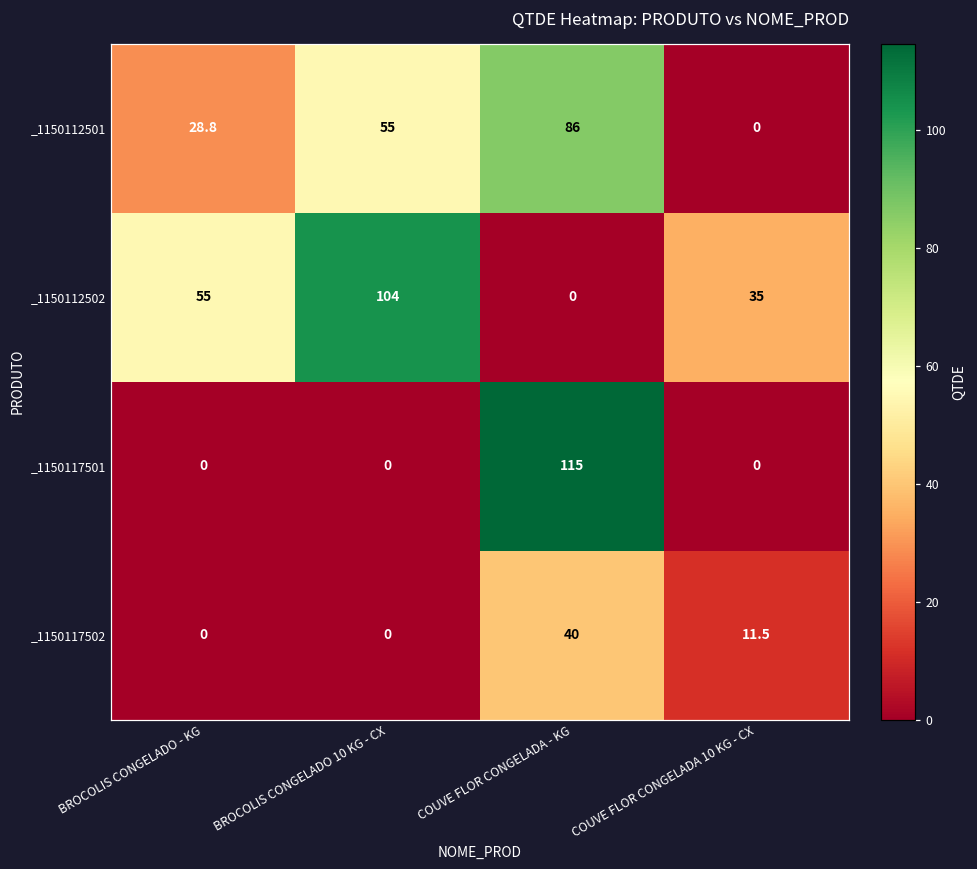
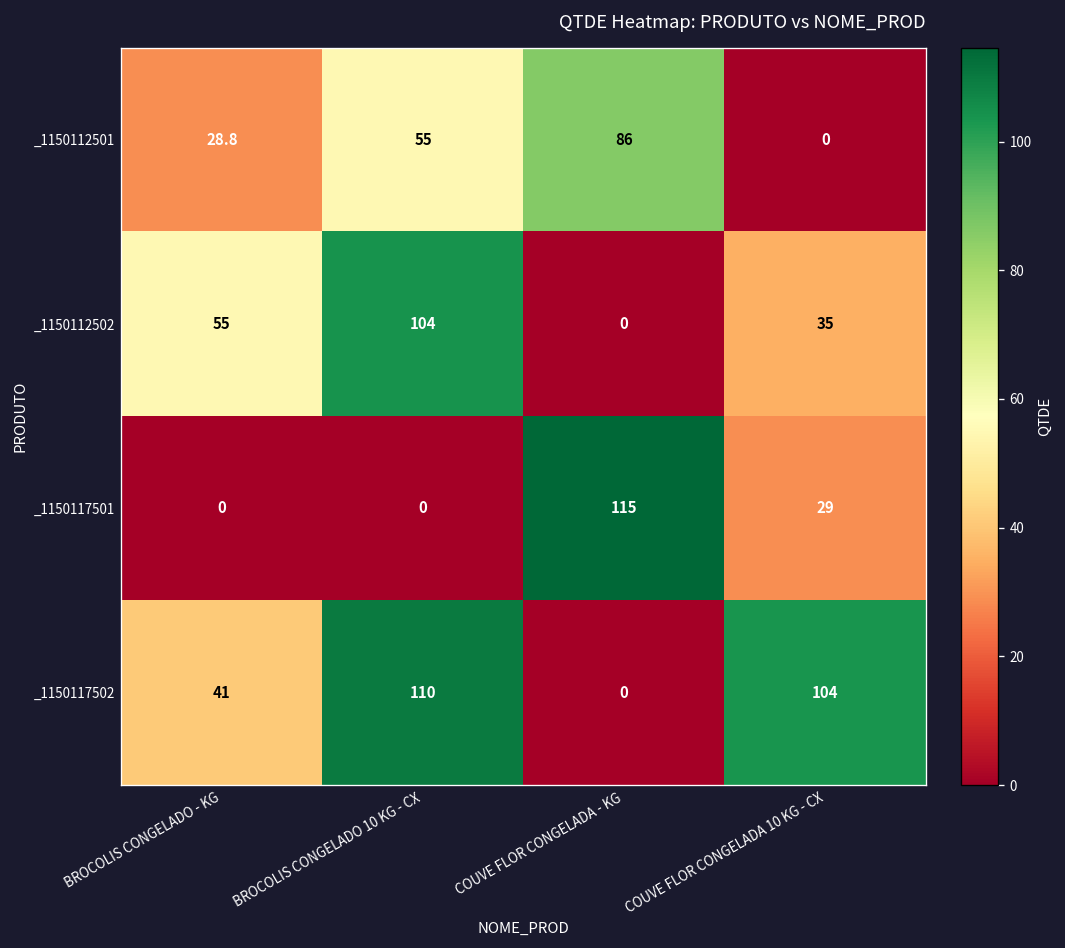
  {
    "_1150112501": {
      "BROCOLIS CONGELADO - KG": 28.8,
      "BROCOLIS CONGELADO 10 KG - CX": 55,
      "COUVE FLOR CONGELADA - KG": 86,
      "COUVE FLOR CONGELADA 10 KG - CX": 0
    },
    "_1150112502": {
      "BROCOLIS CONGELADO - KG": 55,
      "BROCOLIS CONGELADO 10 KG - CX": 104,
      "COUVE FLOR CONGELADA - KG": 0,
      "COUVE FLOR CONGELADA 10 KG - CX": 35
    },
    "_1150117501": {
      "BROCOLIS CONGELADO - KG": 0,
      "BROCOLIS CONGELADO 10 KG - CX": 0,
      "COUVE FLOR CONGELADA - KG": 115,
-     "COUVE FLOR CONGELADA 10 KG - CX": 0
+     "COUVE FLOR CONGELADA 10 KG - CX": 29
    },
    "_1150117502": {
-     "BROCOLIS CONGELADO - KG": 0,
-     "BROCOLIS CONGELADO 10 KG - CX": 0,
-     "COUVE FLOR CONGELADA - KG": 40,
-     "COUVE FLOR CONGELADA 10 KG - CX": 11.5
+     "BROCOLIS CONGELADO - KG": 41,
+     "BROCOLIS CONGELADO 10 KG - CX": 110,
+     "COUVE FLOR CONGELADA - KG": 0,
+     "COUVE FLOR CONGELADA 10 KG - CX": 104
    }
  }
